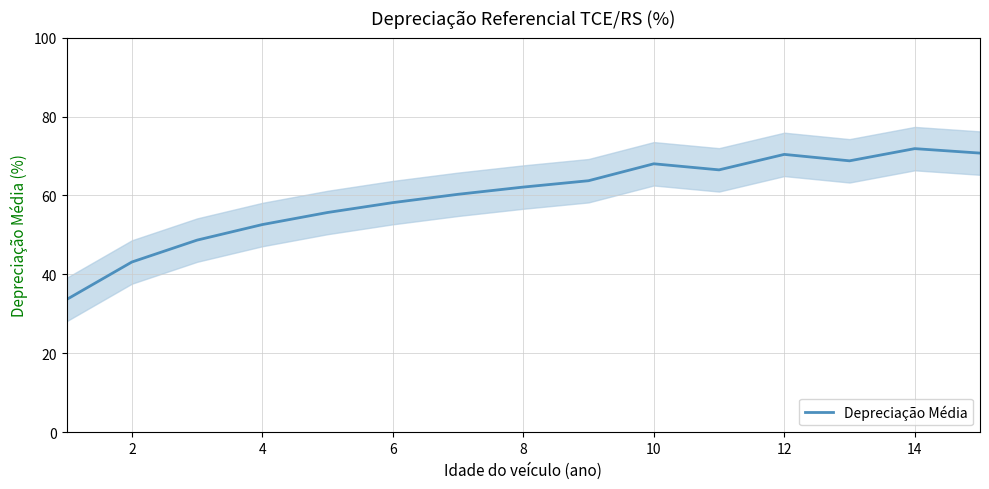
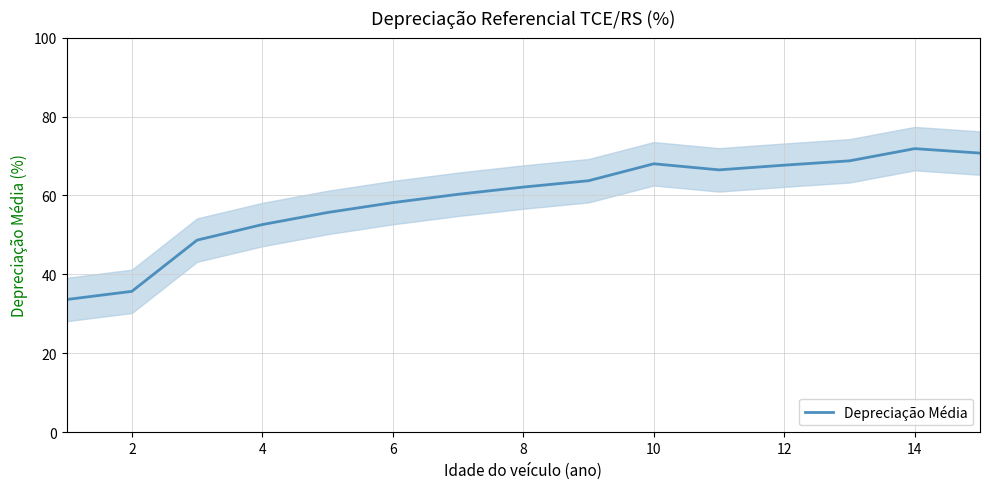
  {
    "Depreciação Média": {
-     "2": 43,
+     "2": 36,
      "4": 53,
      "6": 58,
      "8": 62,
      "10": 68,
-     "12": 70,
+     "12": 68,
      "14": 72
    }
  }
